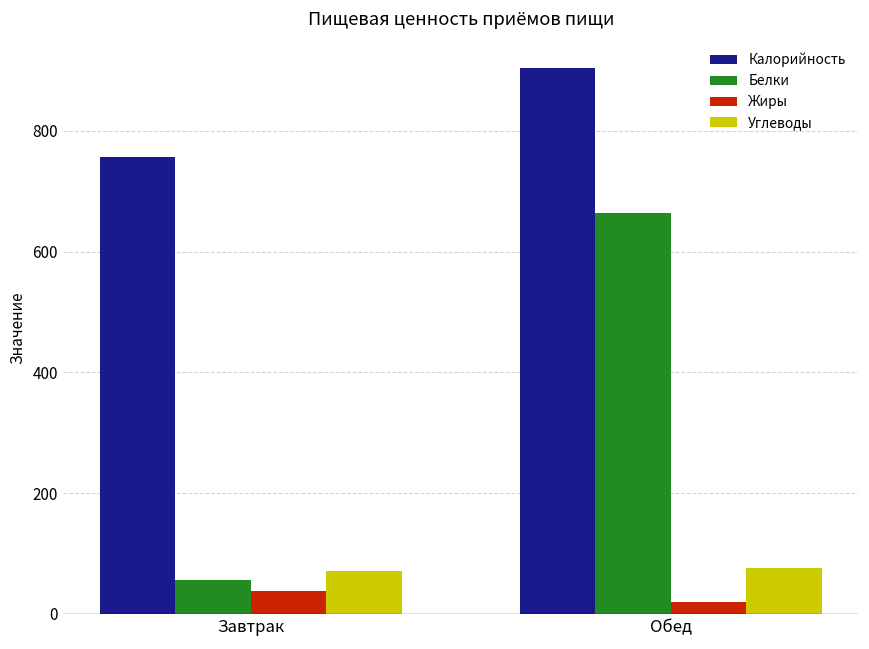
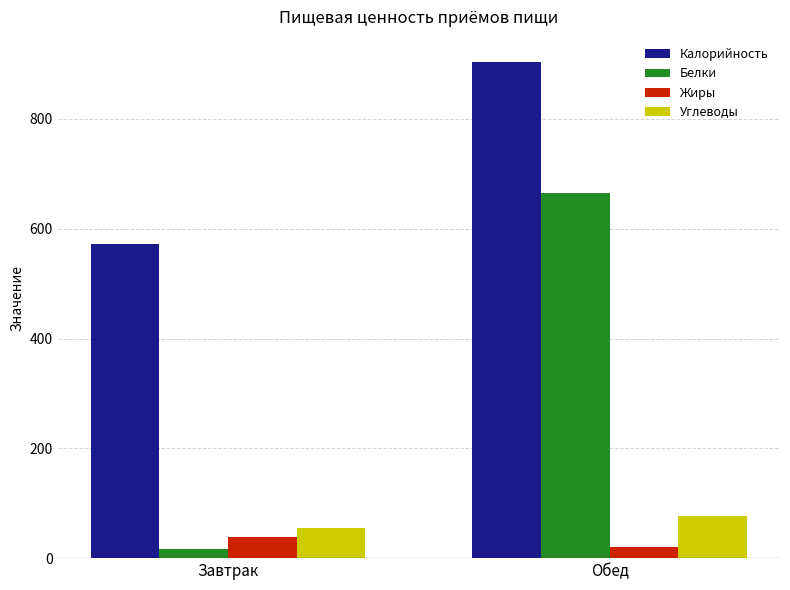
  {
    "Калорийность": {
-     "Завтрак": 760,
+     "Завтрак": 570,
      "Обед": 900
    },
    "Белки": {
-     "Завтрак": 60,
+     "Завтрак": 20,
      "Обед": 660
    },
    "Жиры": {
      "Завтрак": 40,
      "Обед": 20
    },
    "Углеводы": {
-     "Завтрак": 70,
+     "Завтрак": 60,
      "Обед": 80
    }
  }
